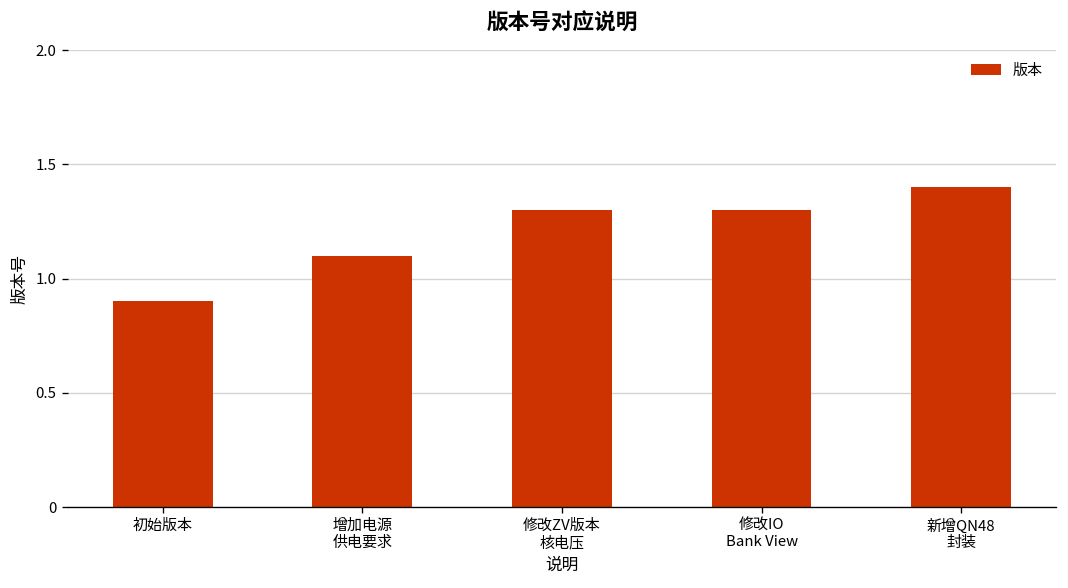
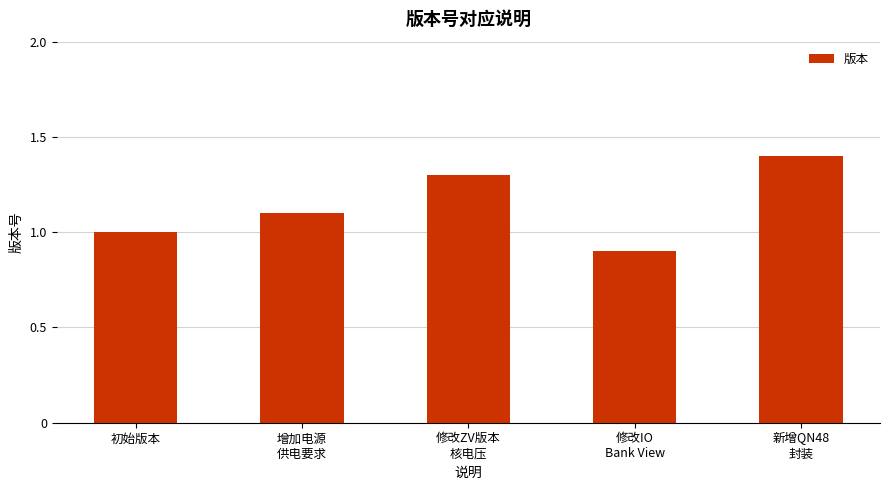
  {
-   "初始版本": 0.9,
+   "初始版本": 1.0,
    "增加电源 供电要求": 1.1,
    "修改ZV版本 核电压": 1.3,
-   "修改IO Bank View": 1.3,
+   "修改IO Bank View": 0.9,
    "新增QN48 封装": 1.4
  }
